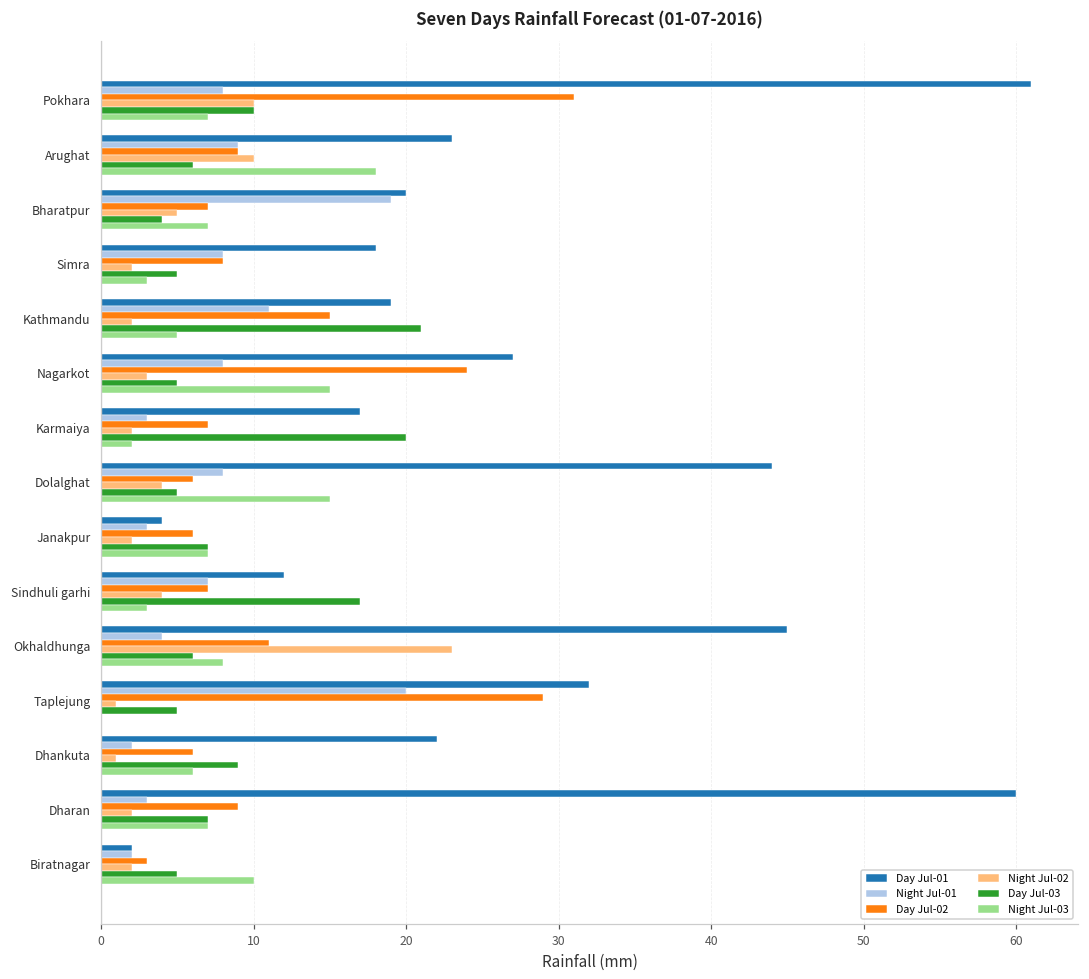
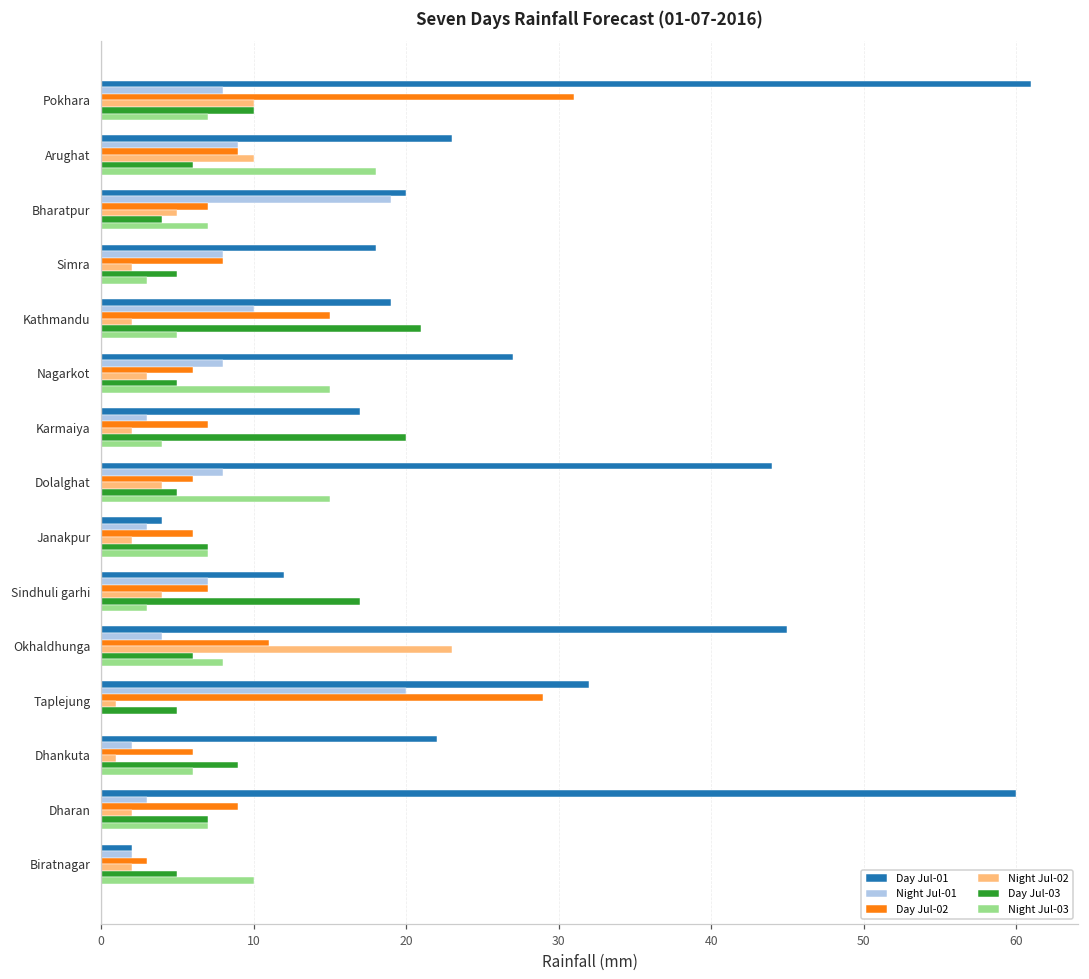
  {
    "Day Jul-01": {
      "Pokhara": 61,
      "Arughat": 23,
      "Bharatpur": 20,
      "Simra": 18,
      "Kathmandu": 19,
      "Nagarkot": 27,
      "Karmaiya": 17,
      "Dolalghat": 44,
      "Janakpur": 4,
      "Sindhuli garhi": 12,
      "Okhaldhunga": 45,
      "Taplejung": 32,
      "Dhankuta": 22,
      "Dharan": 60,
      "Biratnagar": 2
    },
    "Night Jul-01": {
      "Pokhara": 8,
      "Arughat": 9,
      "Bharatpur": 19,
      "Simra": 8,
-     "Kathmandu": 11,
+     "Kathmandu": 10,
      "Nagarkot": 8,
      "Karmaiya": 3,
      "Dolalghat": 8,
      "Janakpur": 3,
      "Sindhuli garhi": 7,
      "Okhaldhunga": 4,
      "Taplejung": 20,
      "Dhankuta": 2,
      "Dharan": 3,
      "Biratnagar": 2
    },
    "Day Jul-02": {
      "Pokhara": 31,
      "Arughat": 9,
      "Bharatpur": 7,
      "Simra": 8,
      "Kathmandu": 15,
-     "Nagarkot": 24,
+     "Nagarkot": 6,
      "Karmaiya": 7,
      "Dolalghat": 6,
      "Janakpur": 6,
      "Sindhuli garhi": 7,
      "Okhaldhunga": 11,
      "Taplejung": 29,
      "Dhankuta": 6,
      "Dharan": 9,
      "Biratnagar": 3
    },
    "Night Jul-02": {
      "Pokhara": 10,
      "Arughat": 10,
      "Bharatpur": 5,
      "Simra": 2,
      "Kathmandu": 2,
      "Nagarkot": 3,
      "Karmaiya": 2,
      "Dolalghat": 4,
      "Janakpur": 2,
      "Sindhuli garhi": 4,
      "Okhaldhunga": 23,
      "Taplejung": 1,
      "Dhankuta": 1,
      "Dharan": 2,
      "Biratnagar": 2
    },
    "Day Jul-03": {
      "Pokhara": 10,
      "Arughat": 6,
      "Bharatpur": 4,
      "Simra": 5,
      "Kathmandu": 21,
      "Nagarkot": 5,
      "Karmaiya": 20,
      "Dolalghat": 5,
      "Janakpur": 7,
      "Sindhuli garhi": 17,
      "Okhaldhunga": 6,
      "Taplejung": 5,
      "Dhankuta": 9,
      "Dharan": 7,
      "Biratnagar": 5
    },
    "Night Jul-03": {
      "Pokhara": 7,
      "Arughat": 18,
      "Bharatpur": 7,
      "Simra": 3,
      "Kathmandu": 5,
      "Nagarkot": 15,
-     "Karmaiya": 2,
+     "Karmaiya": 4,
      "Dolalghat": 15,
      "Janakpur": 7,
      "Sindhuli garhi": 3,
      "Okhaldhunga": 8,
      "Taplejung": 0,
      "Dhankuta": 6,
      "Dharan": 7,
      "Biratnagar": 10
    }
  }
